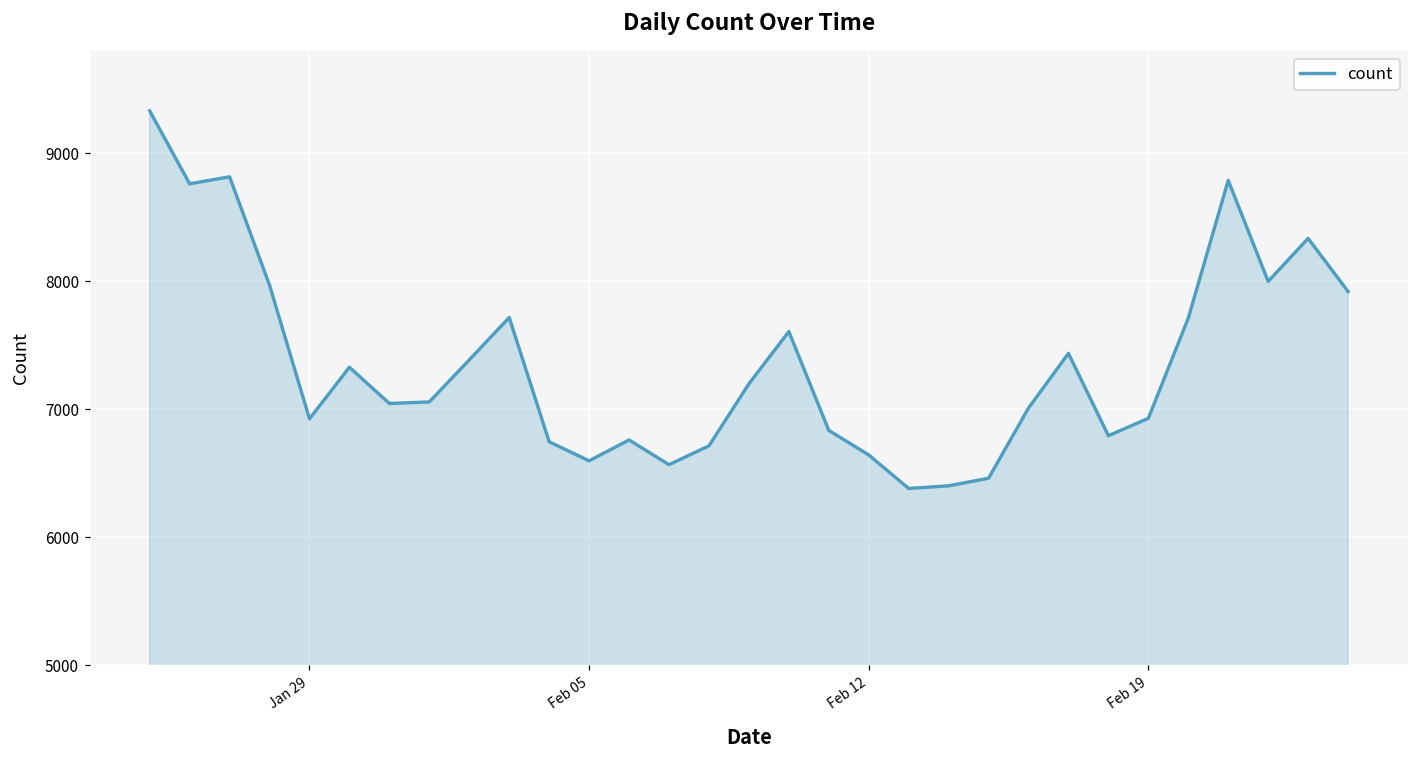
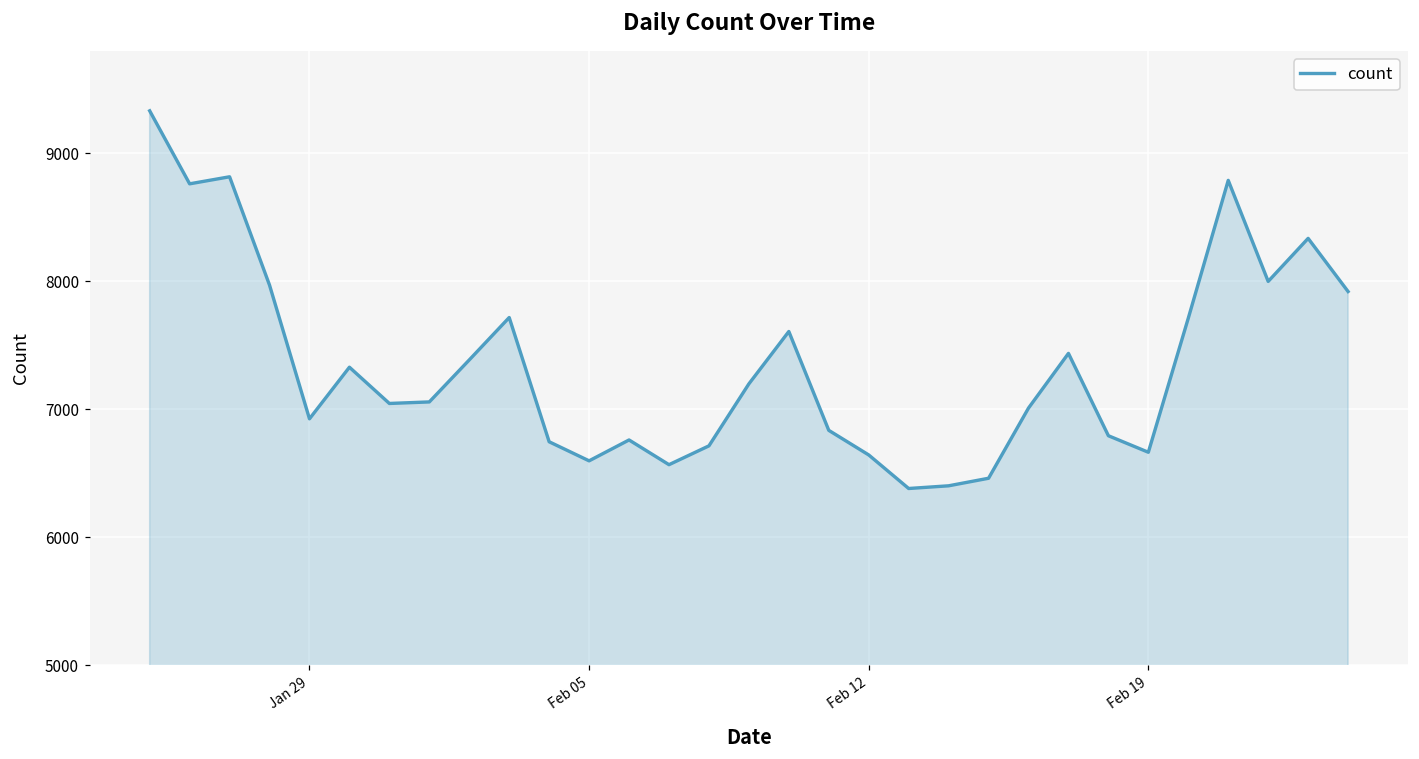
  {
    "Jan 29": 6930,
    "Feb 05": 6600,
    "Feb 12": 6640,
-   "Feb 19": 6930
+   "Feb 19": 6660
  }
